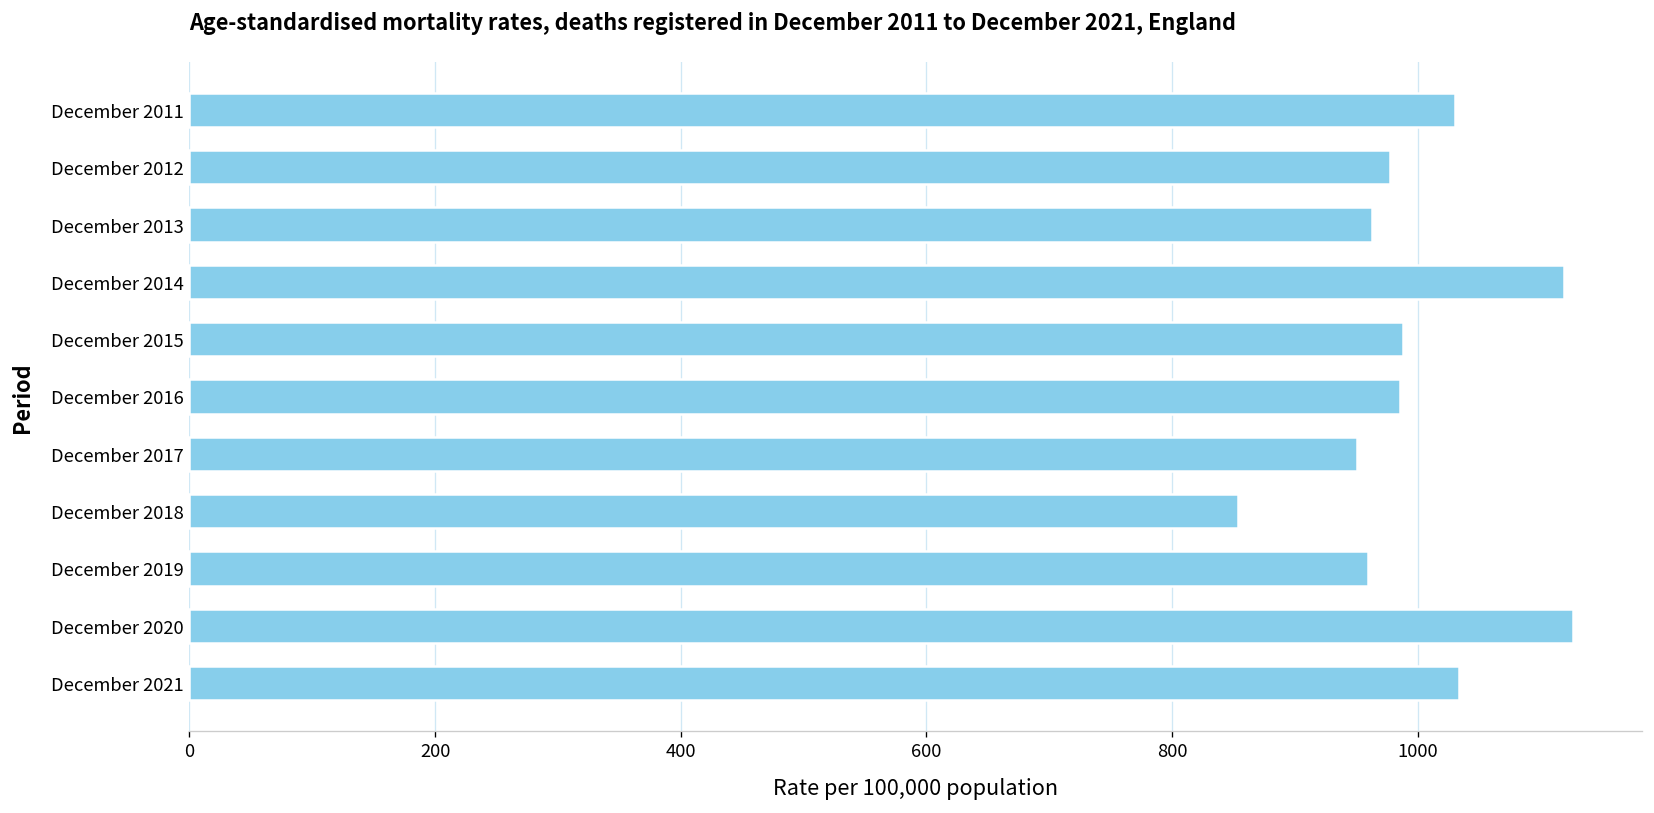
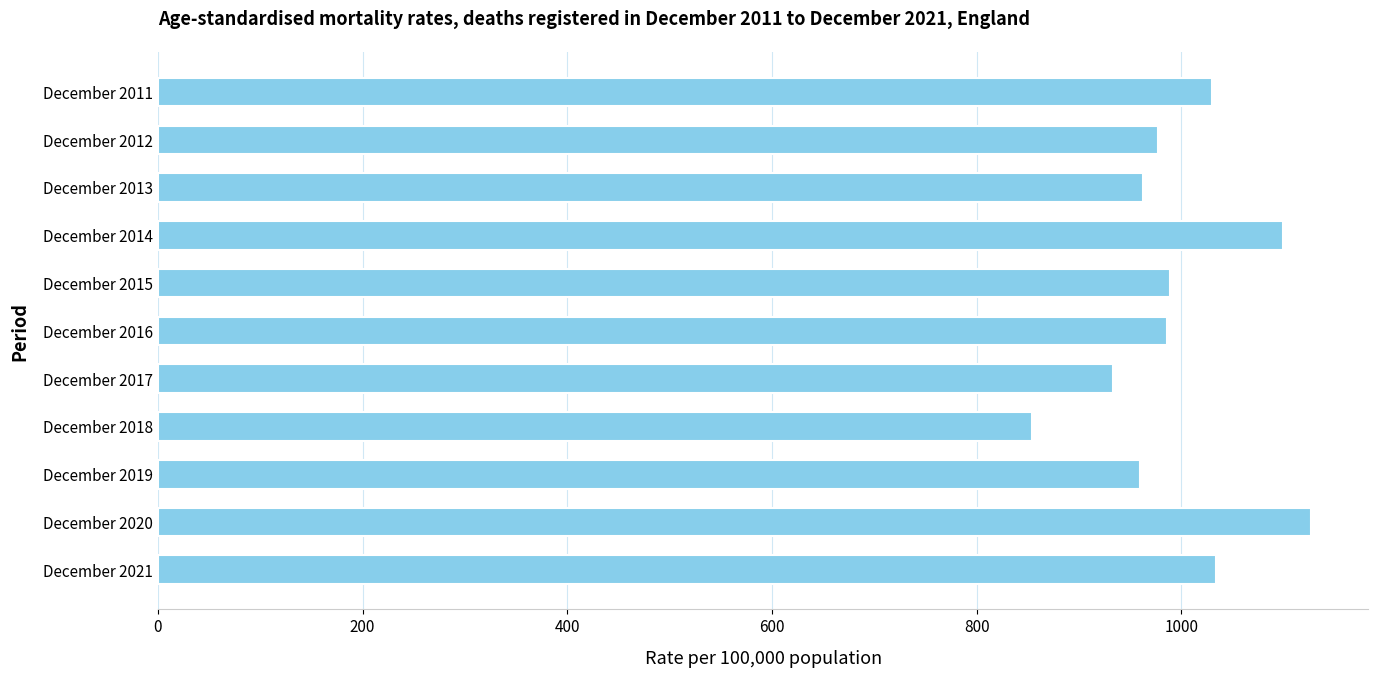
  {
    "December 2011": 1030,
    "December 2012": 977,
    "December 2013": 962,
-   "December 2014": 1119,
+   "December 2014": 1099,
    "December 2015": 988,
    "December 2016": 986,
-   "December 2017": 950,
+   "December 2017": 933,
    "December 2018": 854,
    "December 2019": 960,
    "December 2020": 1126,
    "December 2021": 1034
  }
